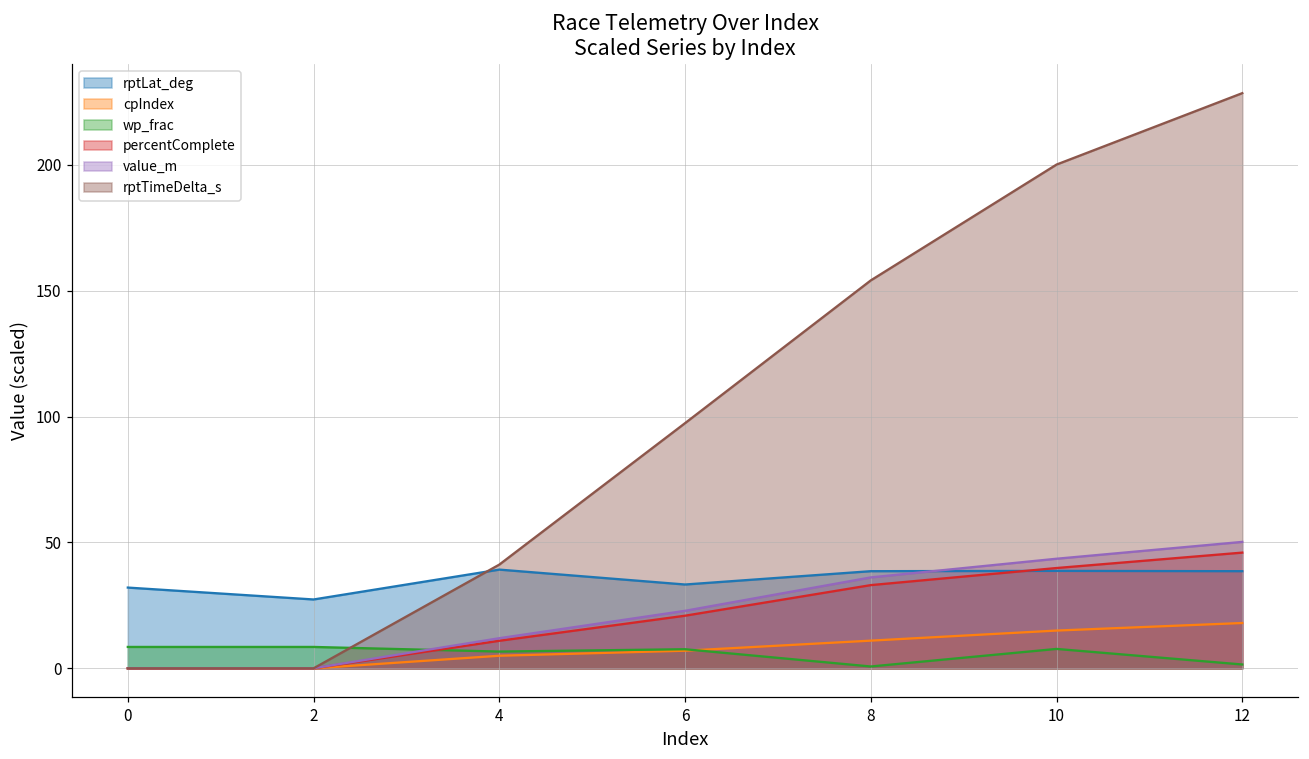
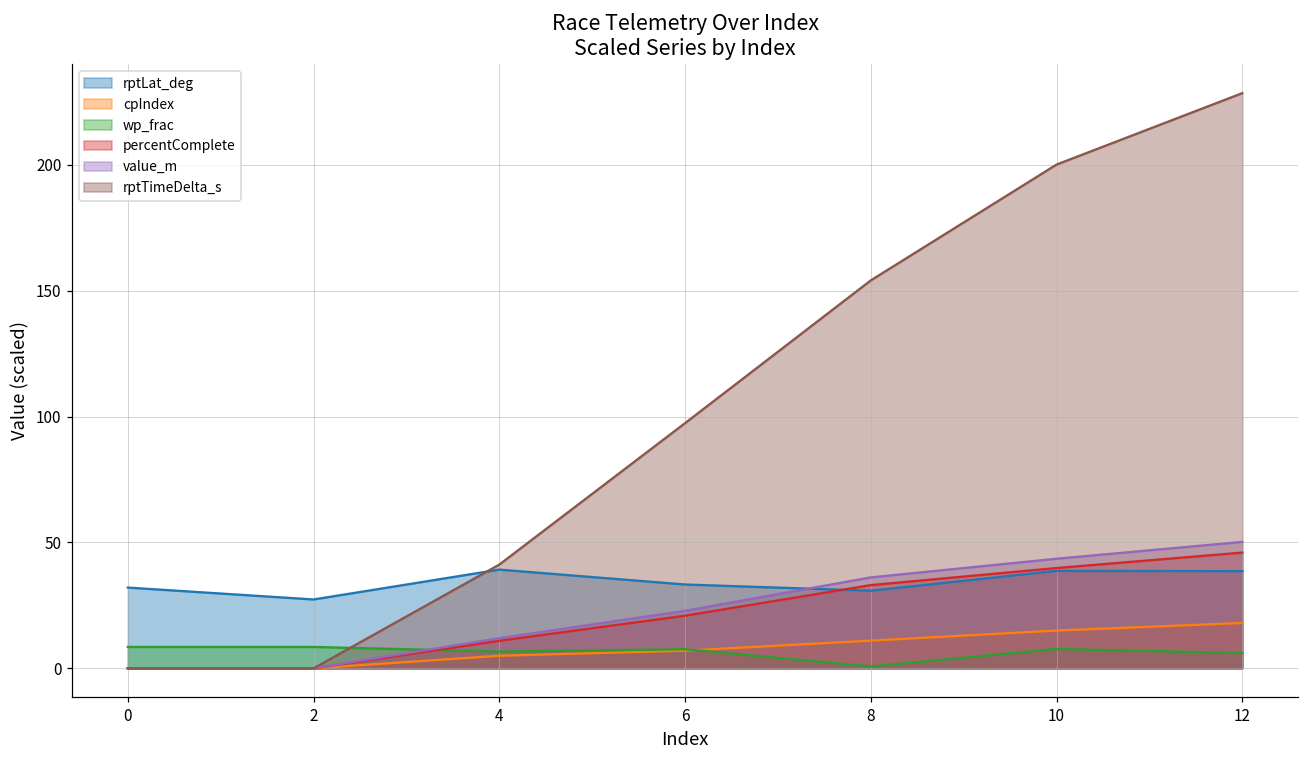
  {
    "rptLat_deg": {
      "0": 32,
      "2": 27,
      "4": 39,
      "6": 33,
-     "8": 39,
+     "8": 31,
      "10": 39,
      "12": 39
    },
    "wp_frac": {
      "0": 8,
      "2": 8,
      "4": 7,
      "8": 1,
      "10": 8,
-     "12": 2
+     "12": 6
    },
    "value_m": {
      "6": 23,
      "8": 36,
      "10": 44,
      "12": 50
    }
  }
